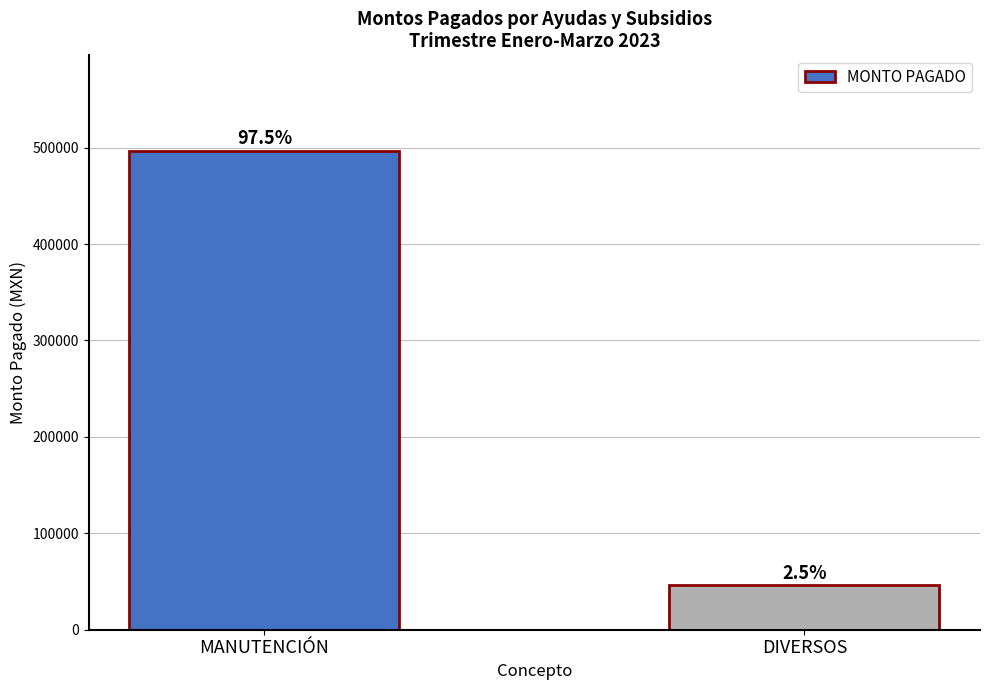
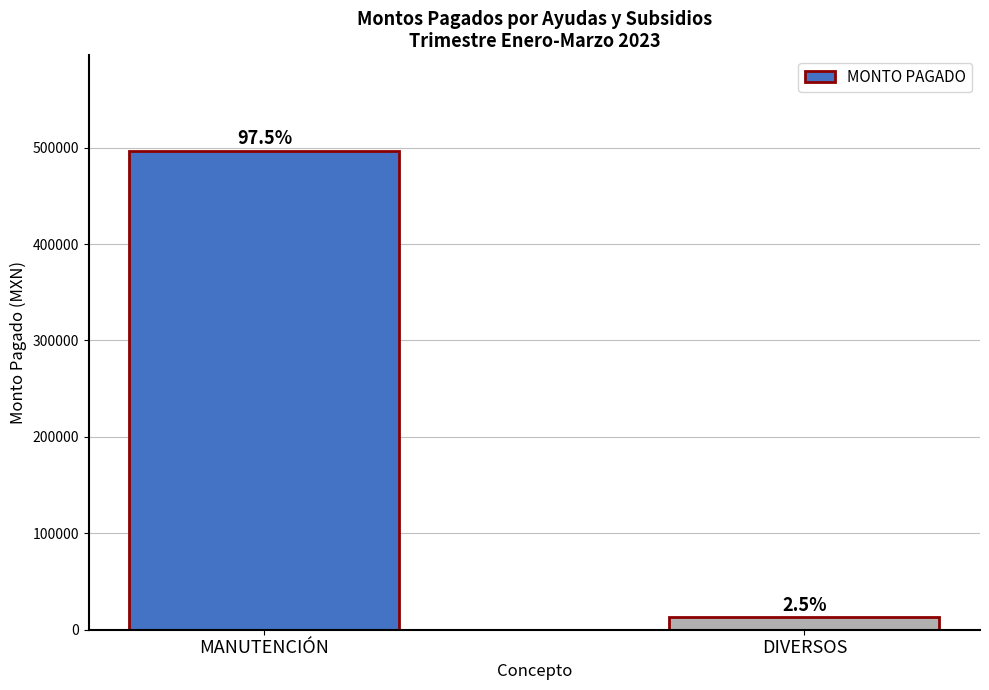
  {
-   "DIVERSOS": 50000
+   "DIVERSOS": 10000
  }
